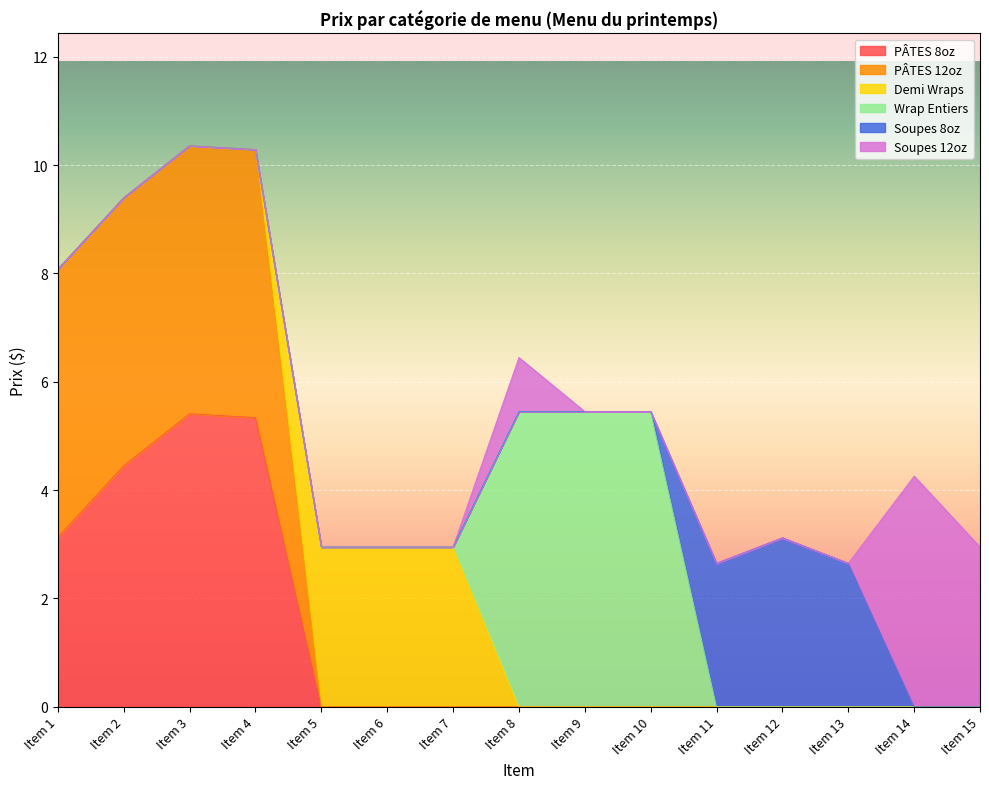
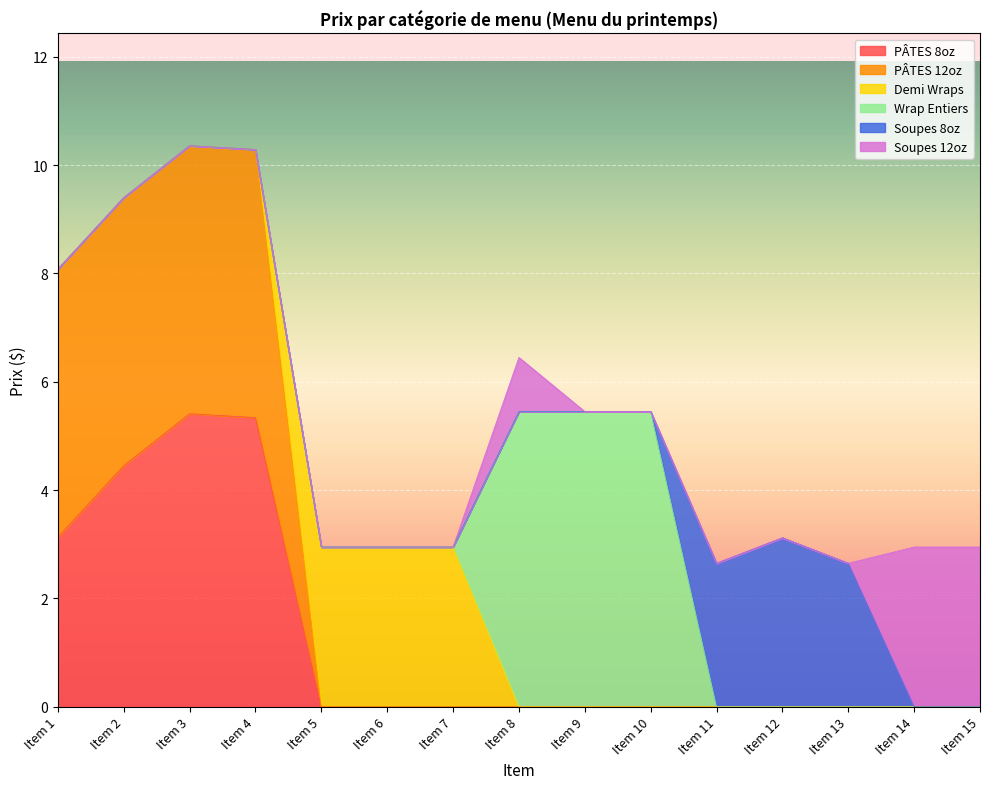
  {
    "PÂTES 8oz": {
      "Item 1": 3.1,
      "Item 2": 4.5,
      "Item 3": 5.4,
      "Item 4": 5.3
    },
    "Soupes 12oz": {
      "Item 8": 1.0,
-     "Item 14": 4.3,
+     "Item 14": 3.0,
      "Item 15": 3.0
    }
  }
